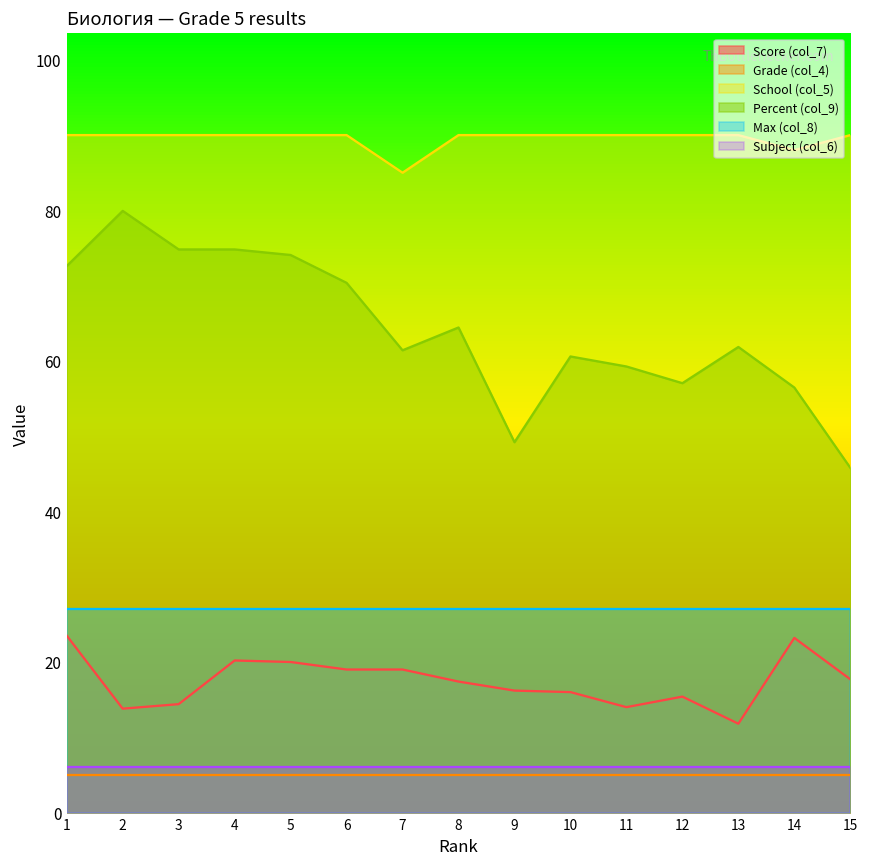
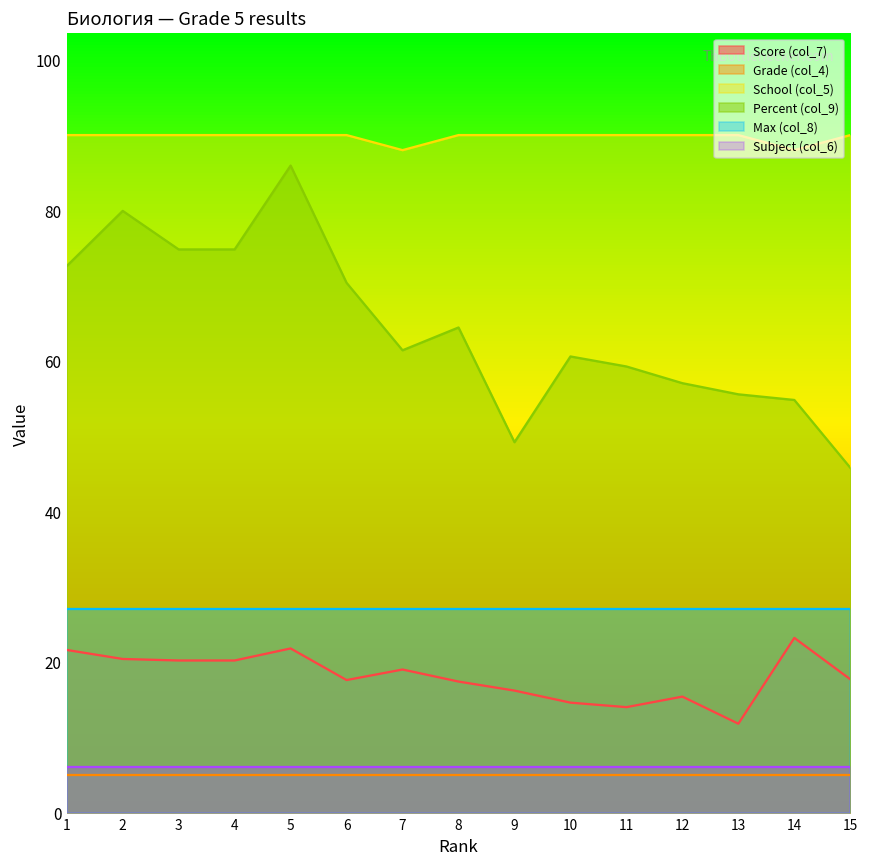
  {
    "Score (col_7)": {
-     "1": 24,
-     "2": 14,
-     "3": 14,
+     "1": 22,
+     "2": 20,
+     "3": 20,
      "4": 20,
-     "5": 20,
-     "6": 19,
+     "5": 22,
+     "6": 18,
      "7": 19,
      "8": 17,
      "9": 16,
-     "10": 16,
+     "10": 15,
      "11": 14,
      "12": 15,
      "13": 12,
      "14": 23,
      "15": 18
    },
    "Grade (col_4)": {
      "1": 5,
      "2": 5,
      "3": 5,
      "4": 5,
      "5": 5,
      "6": 5,
      "7": 5,
      "8": 5,
      "9": 5,
      "10": 5,
      "11": 5,
      "12": 5,
      "13": 5,
      "14": 5,
      "15": 5
    },
    "School (col_5)": {
      "1": 90,
      "2": 90,
      "3": 90,
      "4": 90,
      "5": 90,
      "6": 90,
-     "7": 85,
+     "7": 88,
      "8": 90,
      "9": 90,
      "10": 90,
      "11": 90,
      "12": 90,
      "15": 90
    },
    "Percent (col_9)": {
      "1": 73,
      "2": 80,
      "3": 75,
      "4": 75,
-     "5": 74,
+     "5": 86,
      "6": 70,
      "7": 61,
      "8": 64,
      "9": 49,
      "10": 61,
      "11": 59,
      "12": 57,
-     "13": 62,
-     "14": 56,
+     "13": 56,
+     "14": 55,
      "15": 46
    },
    "Max (col_8)": {
      "1": 27,
      "2": 27,
      "3": 27,
      "4": 27,
      "5": 27,
      "6": 27,
      "7": 27,
      "8": 27,
      "9": 27,
      "10": 27,
      "11": 27,
      "12": 27,
      "13": 27,
      "14": 27,
      "15": 27
    },
    "Subject (col_6)": {
      "1": 6,
      "2": 6,
      "3": 6,
      "4": 6,
      "5": 6,
      "6": 6,
      "7": 6,
      "8": 6,
      "9": 6,
      "10": 6,
      "11": 6,
      "12": 6,
      "13": 6,
      "14": 6,
      "15": 6
    }
  }
